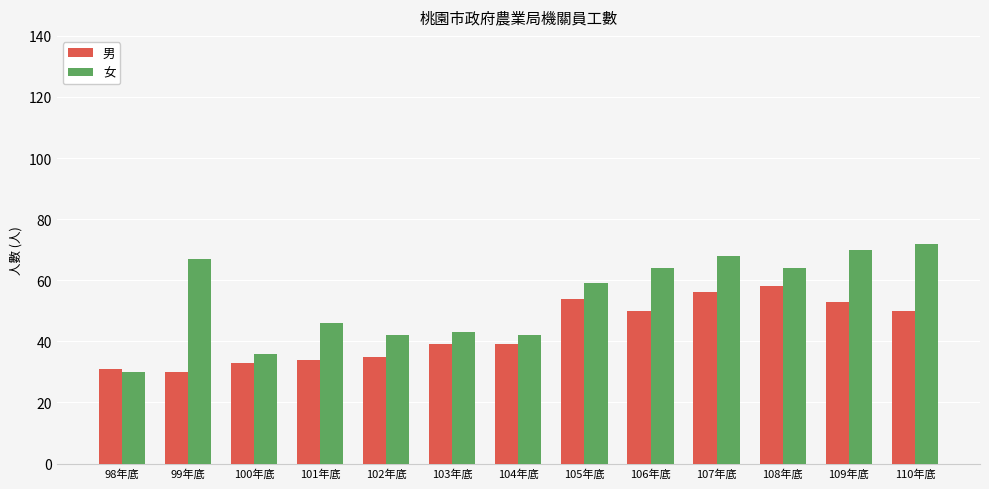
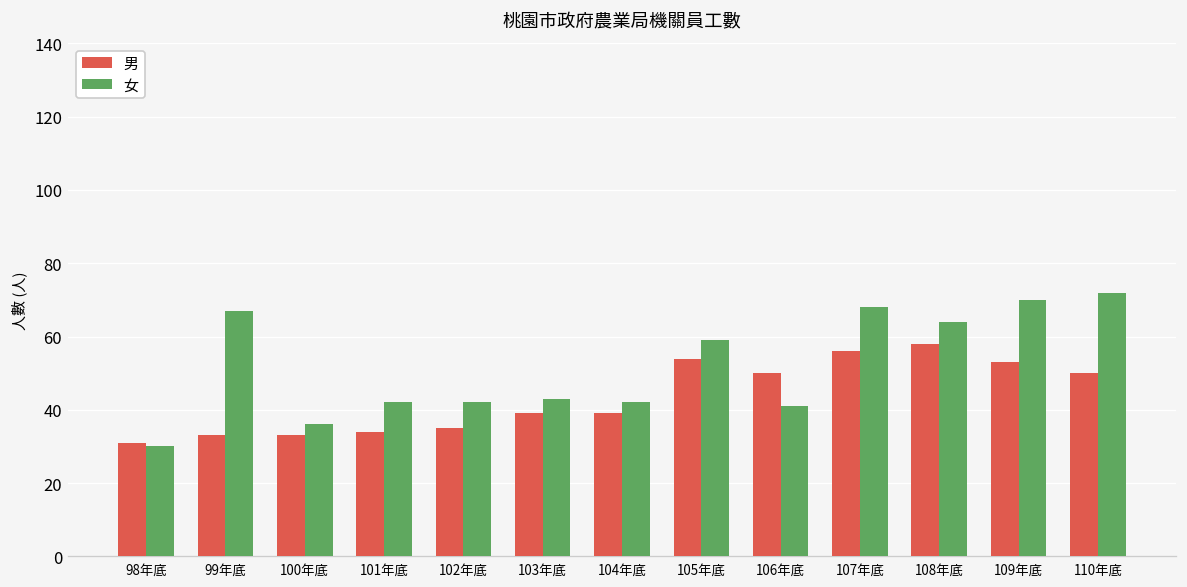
  {
    "男": {
      "98年底": 31,
-     "99年底": 30,
+     "99年底": 33,
      "100年底": 33,
      "101年底": 34,
      "102年底": 35,
      "103年底": 39,
      "104年底": 39,
      "105年底": 54,
      "106年底": 50,
      "107年底": 56,
      "108年底": 58,
      "109年底": 53,
      "110年底": 50
    },
    "女": {
      "98年底": 30,
      "99年底": 67,
      "100年底": 36,
-     "101年底": 46,
+     "101年底": 42,
      "102年底": 42,
      "103年底": 43,
      "104年底": 42,
      "105年底": 59,
-     "106年底": 64,
+     "106年底": 41,
      "107年底": 68,
      "108年底": 64,
      "109年底": 70,
      "110年底": 72
    }
  }
